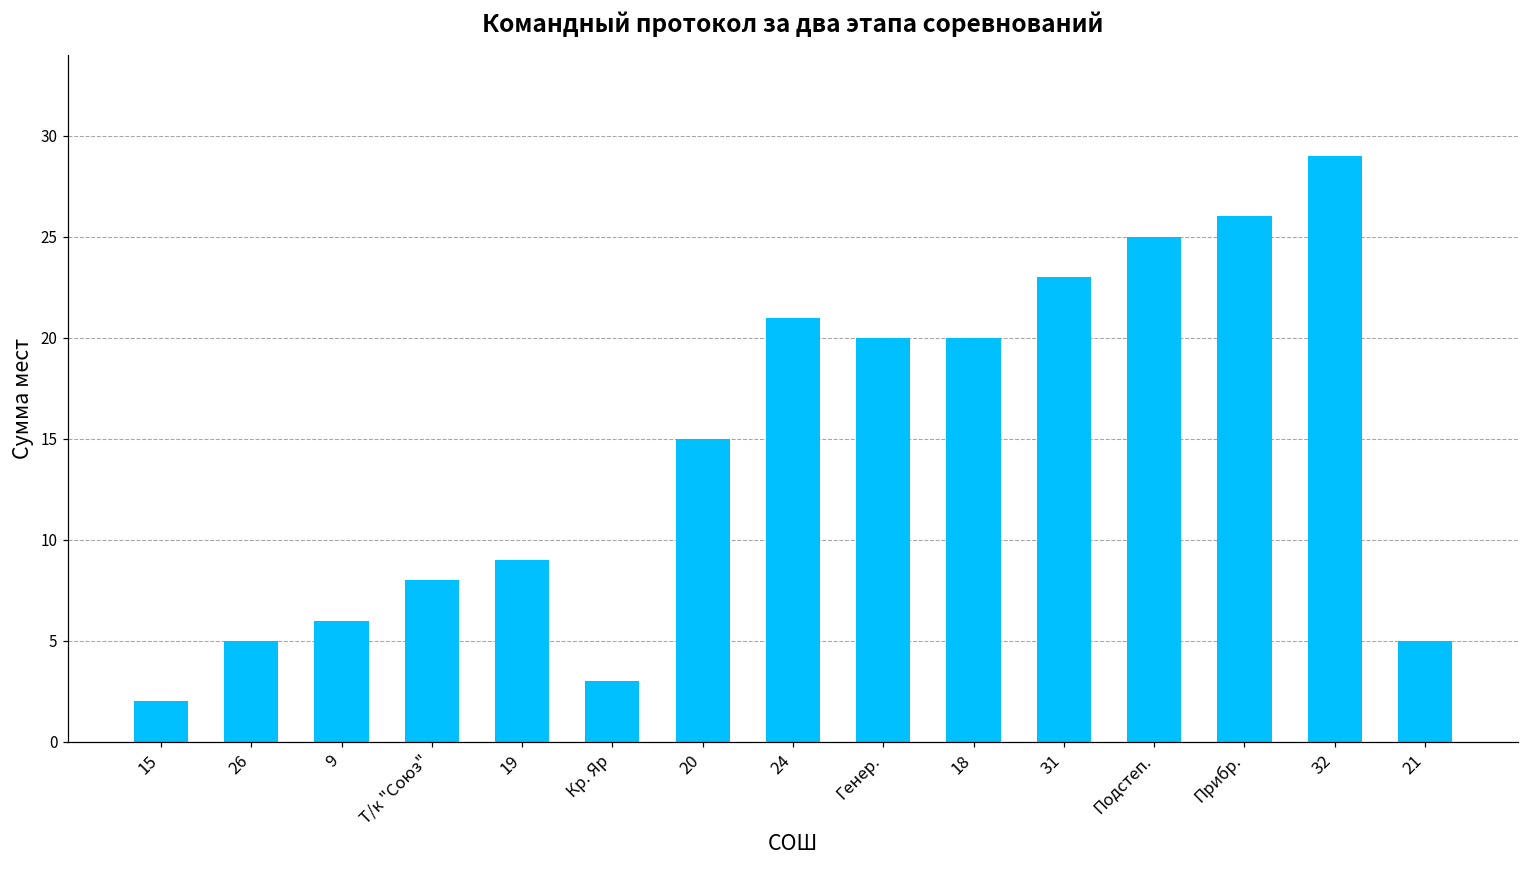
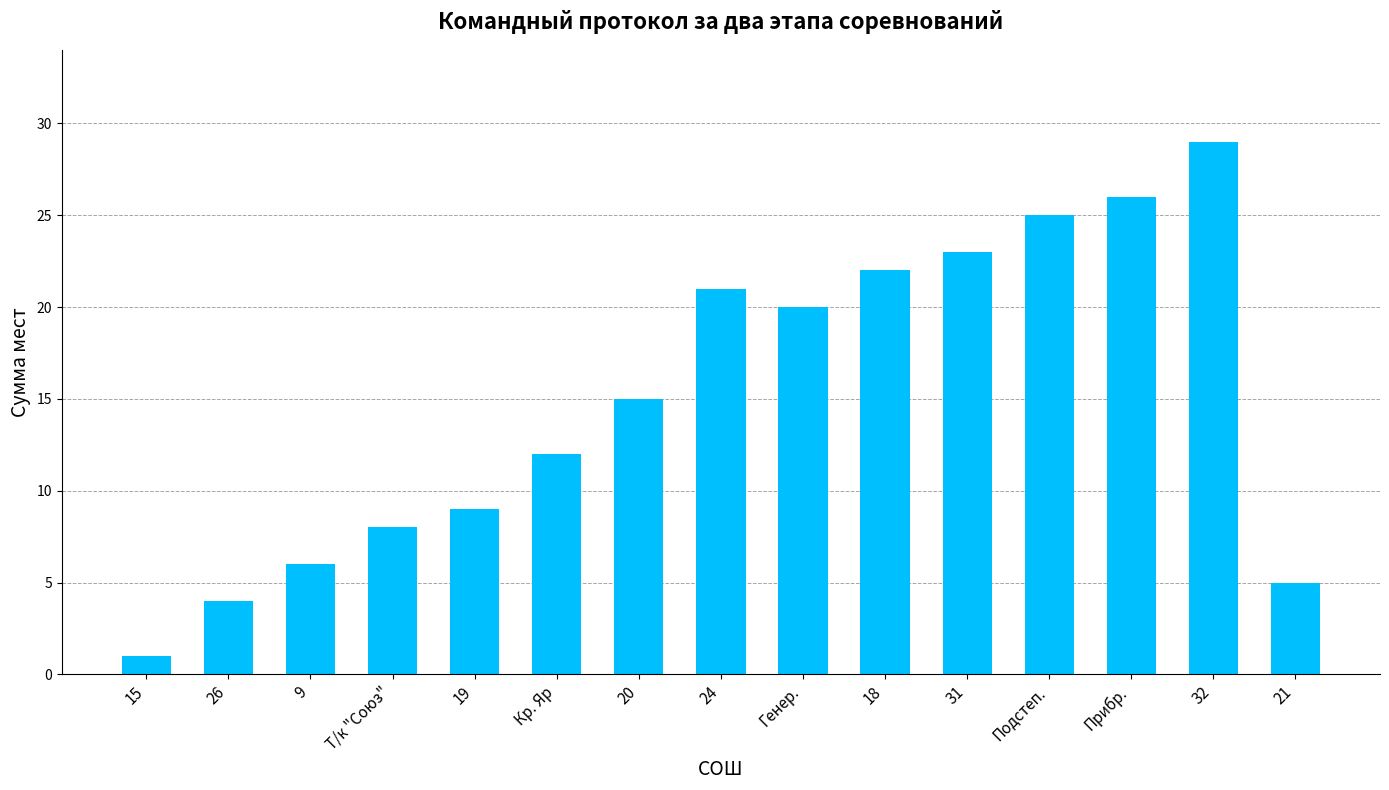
  {
-   "15": 2,
-   "26": 5,
+   "15": 1,
+   "26": 4,
    "9": 6,
    "Т/к \"Союз\"": 8,
    "19": 9,
-   "Кр. Яр": 3,
+   "Кр. Яр": 12,
    "20": 15,
    "24": 21,
    "Генер.": 20,
-   "18": 20,
+   "18": 22,
    "31": 23,
    "Подстеп.": 25,
    "Прибр.": 26,
    "32": 29,
    "21": 5
  }
